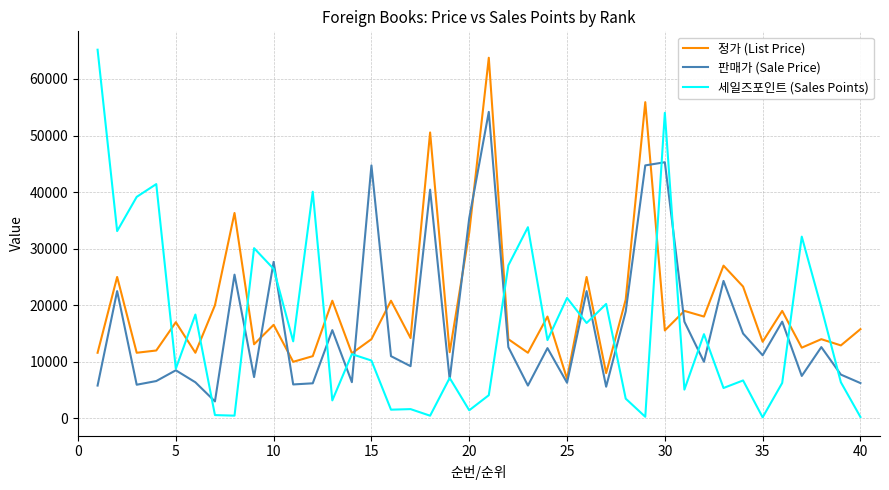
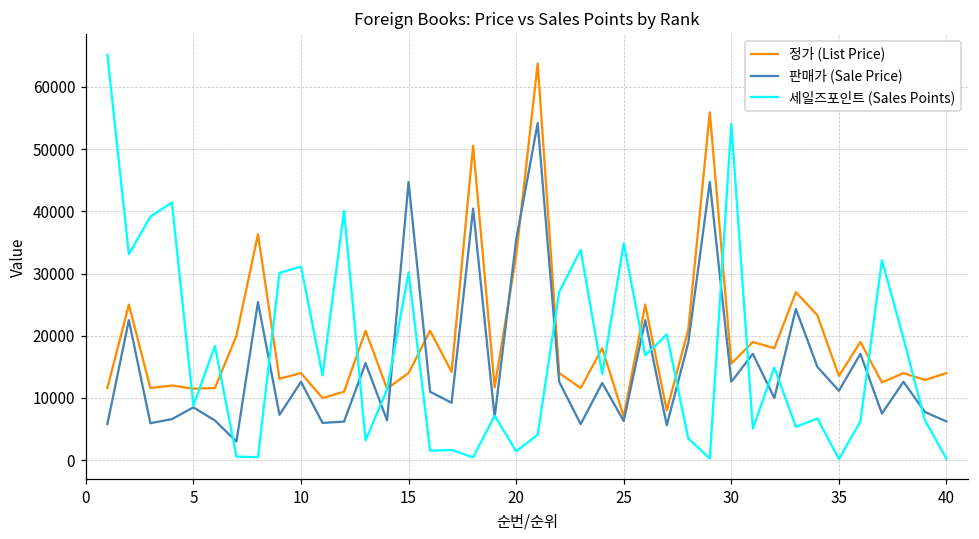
  {
    "정가 (List Price)": {
-     "5": 17000,
-     "10": 17000,
+     "5": 11000,
+     "10": 14000,
      "15": 14000,
      "20": 33000,
      "25": 7000,
      "30": 16000,
      "35": 14000,
-     "40": 16000
+     "40": 14000
    },
    "판매가 (Sale Price)": {
-     "10": 28000,
+     "10": 13000,
      "15": 45000,
      "20": 35000,
      "25": 6000,
-     "30": 45000,
+     "30": 13000,
      "35": 11000,
      "40": 6000
    },
    "세일즈포인트 (Sales Points)": {
-     "10": 26000,
-     "15": 10000,
+     "10": 31000,
+     "15": 30000,
      "20": 1000,
-     "25": 21000,
+     "25": 35000,
      "30": 54000,
      "35": 0,
      "40": 0
    }
  }
